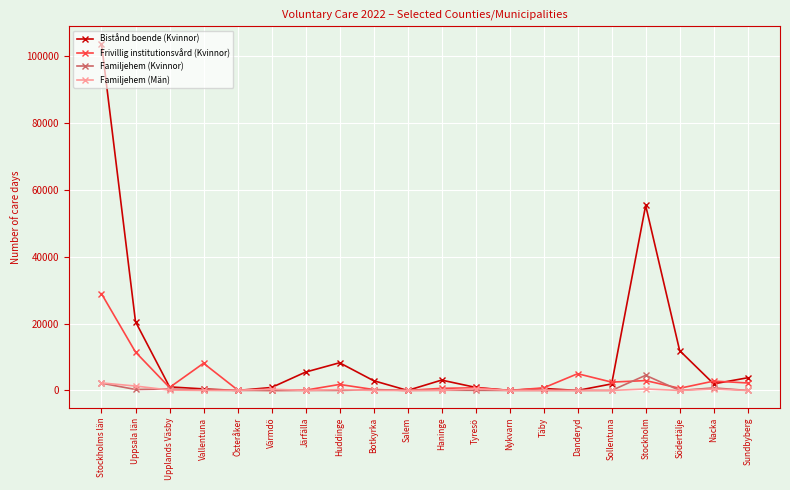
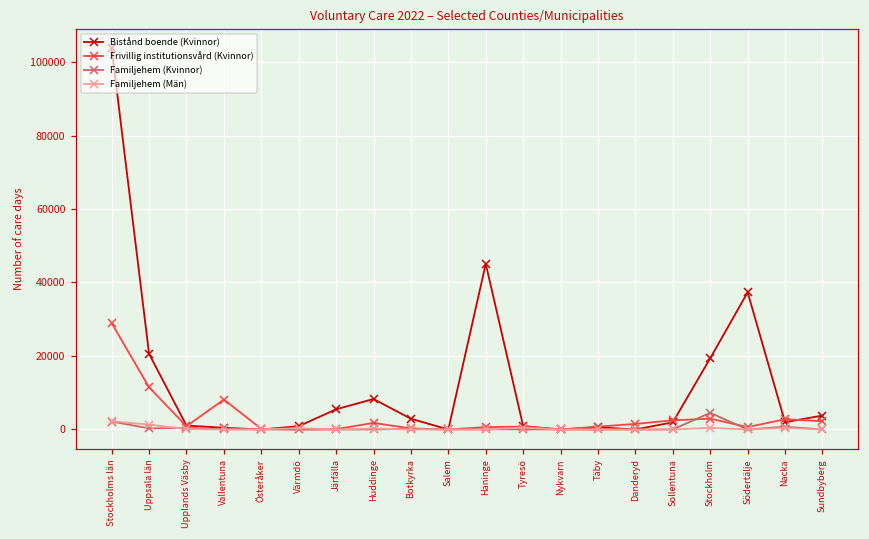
  {
    "Bistånd boende (Kvinnor)": {
      "Uppsala län": 21000,
      "Järfälla": 5000,
      "Huddinge": 8000,
      "Botkyrka": 3000,
-     "Haninge": 3000,
-     "Stockholm": 55000,
-     "Södertälje": 12000,
+     "Haninge": 45000,
+     "Stockholm": 19000,
+     "Södertälje": 37000,
      "Nacka": 2000,
      "Sundbyberg": 4000
    },
    "Frivillig institutionsvård (Kvinnor)": {
      "Stockholms län": 29000,
      "Uppsala län": 11000,
      "Vallentuna": 8000,
      "Huddinge": 2000,
-     "Danderyd": 5000,
+     "Danderyd": 2000,
      "Stockholm": 3000,
      "Nacka": 3000,
      "Sundbyberg": 2000
    },
    "Familjehem (Kvinnor)": {
      "Uppsala län": 0,
      "Stockholm": 5000
    },
    "Familjehem (Män)": {
      "Uppsala län": 1000,
      "Stockholm": 0
    }
  }
